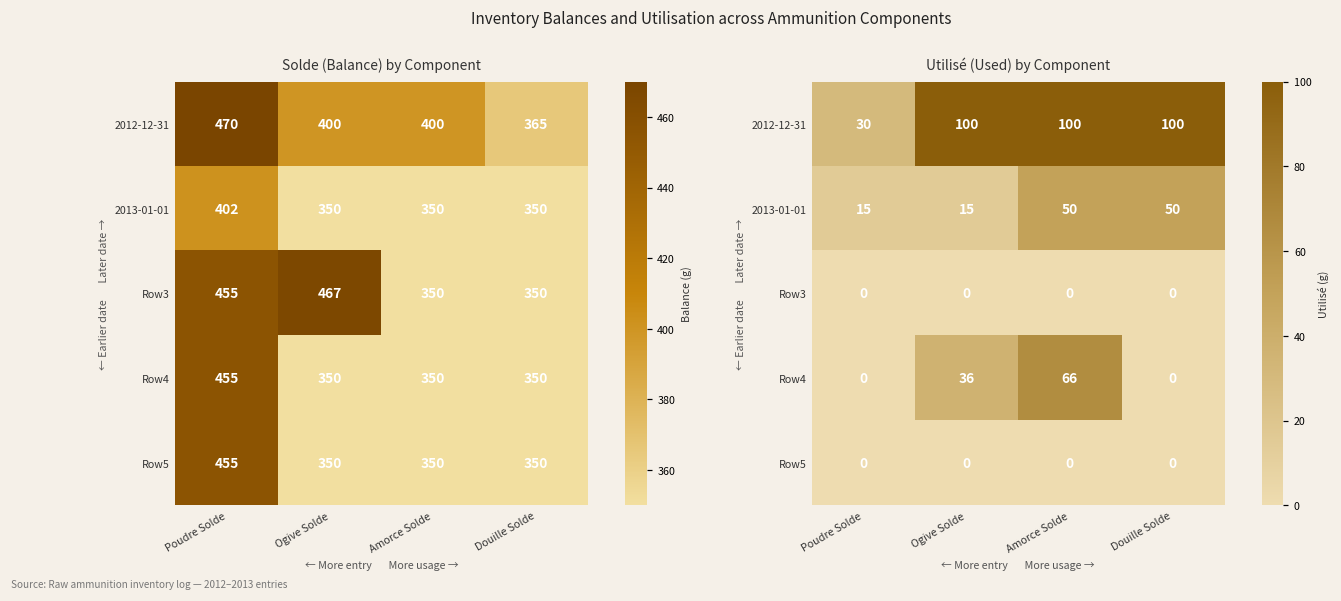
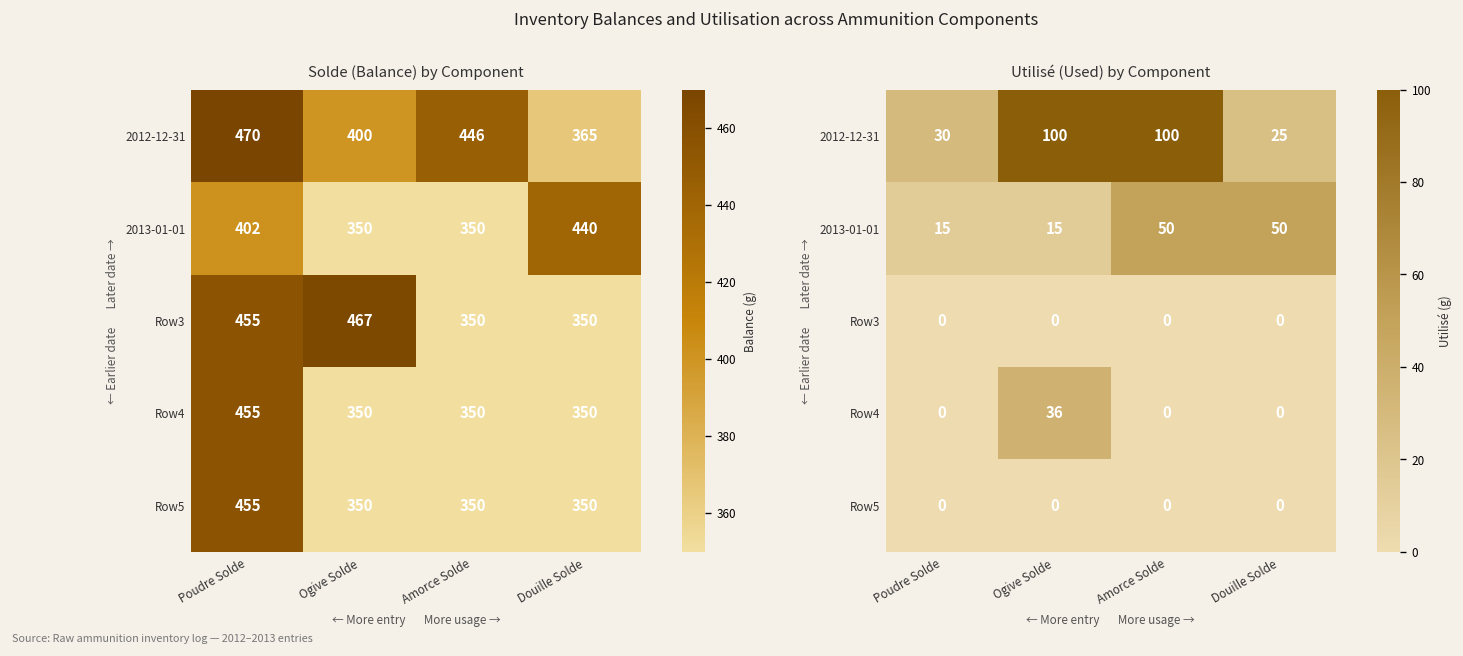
  {
    "Solde (Balance) by Component": {
      "2012-12-31": {
        "Poudre Solde": 470,
        "Ogive Solde": 400,
-       "Amorce Solde": 400,
+       "Amorce Solde": 446,
        "Douille Solde": 365
      },
      "2013-01-01": {
        "Poudre Solde": 402,
        "Ogive Solde": 350,
        "Amorce Solde": 350,
-       "Douille Solde": 350
+       "Douille Solde": 440
      },
      "Row3": {
        "Poudre Solde": 455,
        "Ogive Solde": 467,
        "Amorce Solde": 350,
        "Douille Solde": 350
      },
      "Row4": {
        "Poudre Solde": 455,
        "Ogive Solde": 350,
        "Amorce Solde": 350,
        "Douille Solde": 350
      },
      "Row5": {
        "Poudre Solde": 455,
        "Ogive Solde": 350,
        "Amorce Solde": 350,
        "Douille Solde": 350
      }
    },
    "Utilisé (Used) by Component": {
      "2012-12-31": {
        "Poudre Solde": 30,
        "Ogive Solde": 100,
        "Amorce Solde": 100,
-       "Douille Solde": 100
+       "Douille Solde": 25
      },
      "2013-01-01": {
        "Poudre Solde": 15,
        "Ogive Solde": 15,
        "Amorce Solde": 50,
        "Douille Solde": 50
      },
      "Row3": {
        "Poudre Solde": 0,
        "Ogive Solde": 0,
        "Amorce Solde": 0,
        "Douille Solde": 0
      },
      "Row4": {
        "Poudre Solde": 0,
        "Ogive Solde": 36,
-       "Amorce Solde": 66,
+       "Amorce Solde": 0,
        "Douille Solde": 0
      },
      "Row5": {
        "Poudre Solde": 0,
        "Ogive Solde": 0,
        "Amorce Solde": 0,
        "Douille Solde": 0
      }
    }
  }
